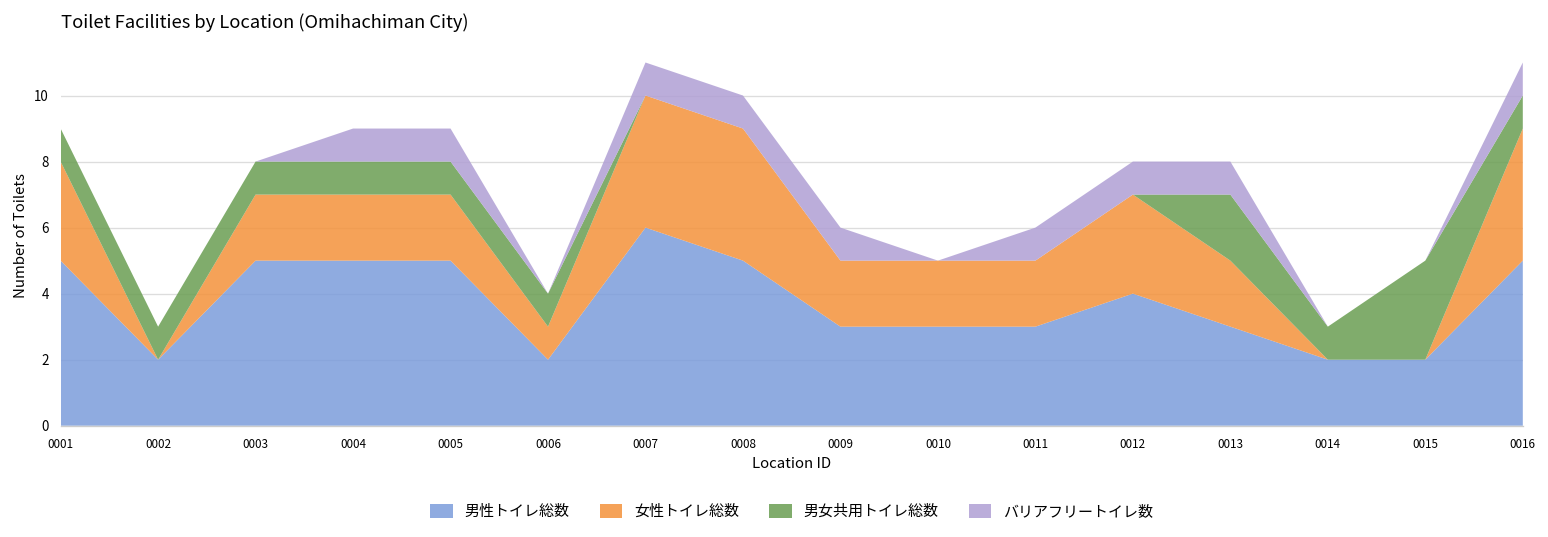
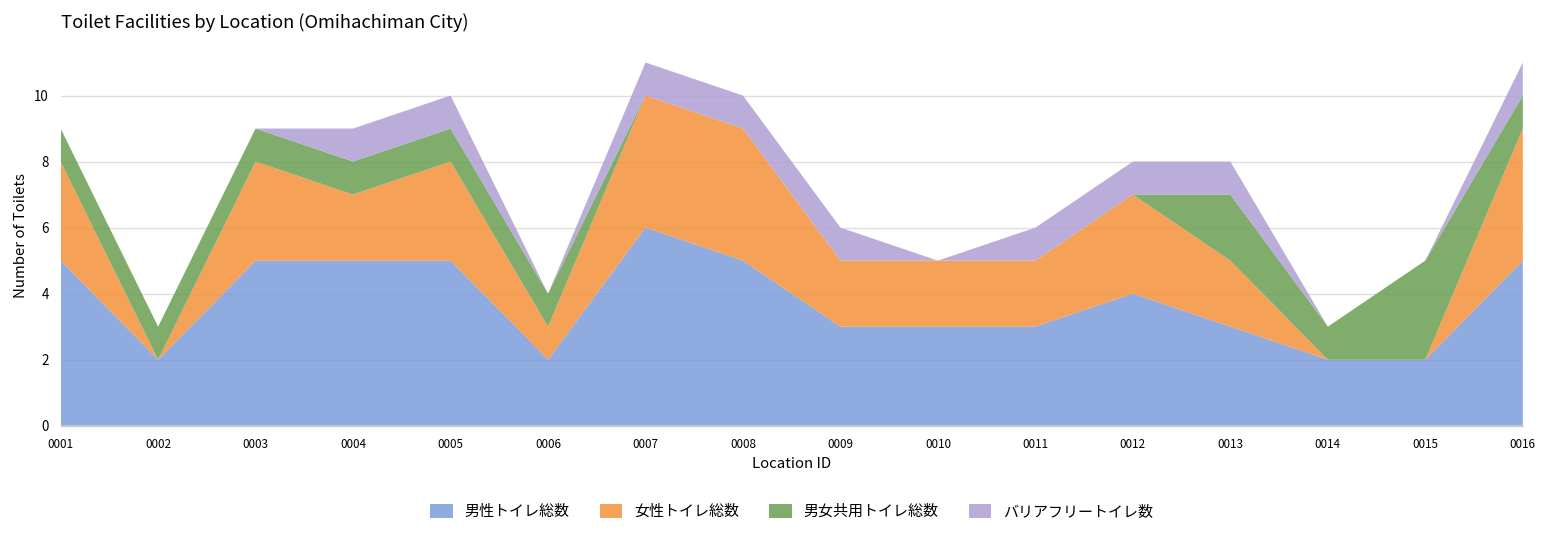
  {
    "女性トイレ総数": {
      "0001": 3,
-     "0003": 2,
+     "0003": 3,
      "0004": 2,
-     "0005": 2,
+     "0005": 3,
      "0006": 1,
      "0013": 2,
      "0016": 4
    },
    "男女共用トイレ総数": {
      "0004": 1,
      "0005": 1,
      "0013": 2,
      "0016": 1
    }
  }
